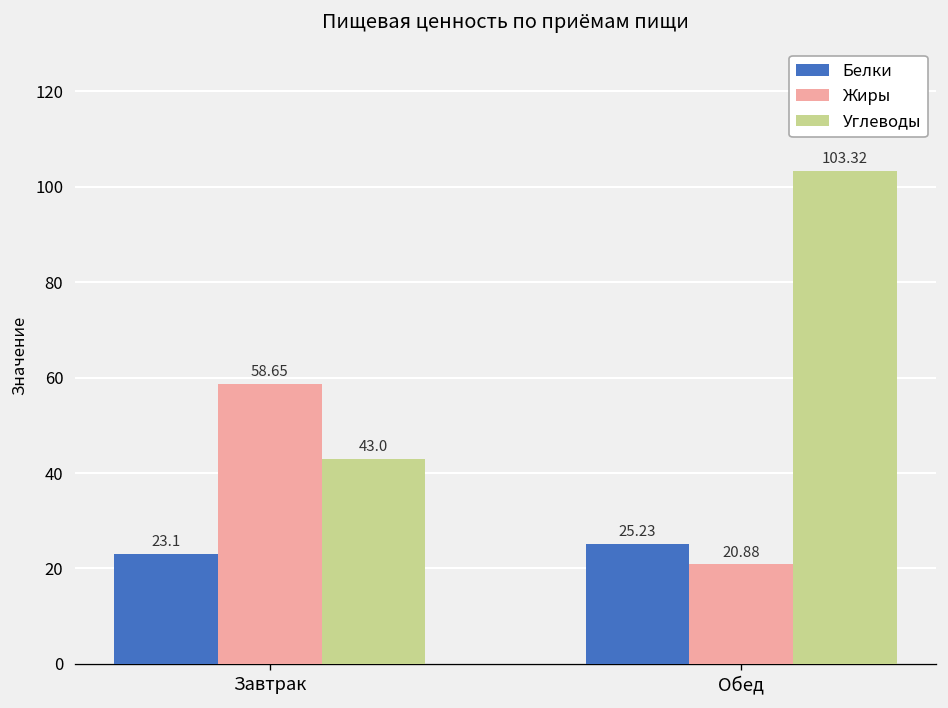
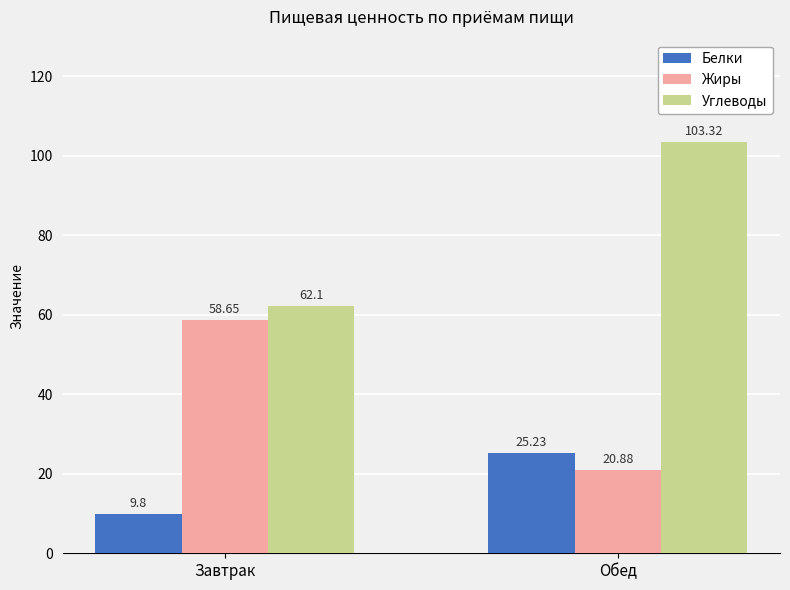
  {
    "Белки": {
-     "Завтрак": 23.1,
+     "Завтрак": 9.8,
      "Обед": 25.23
    },
    "Жиры": {
      "Завтрак": 58.65,
      "Обед": 20.88
    },
    "Углеводы": {
-     "Завтрак": 43.0,
+     "Завтрак": 62.1,
      "Обед": 103.32
    }
  }
